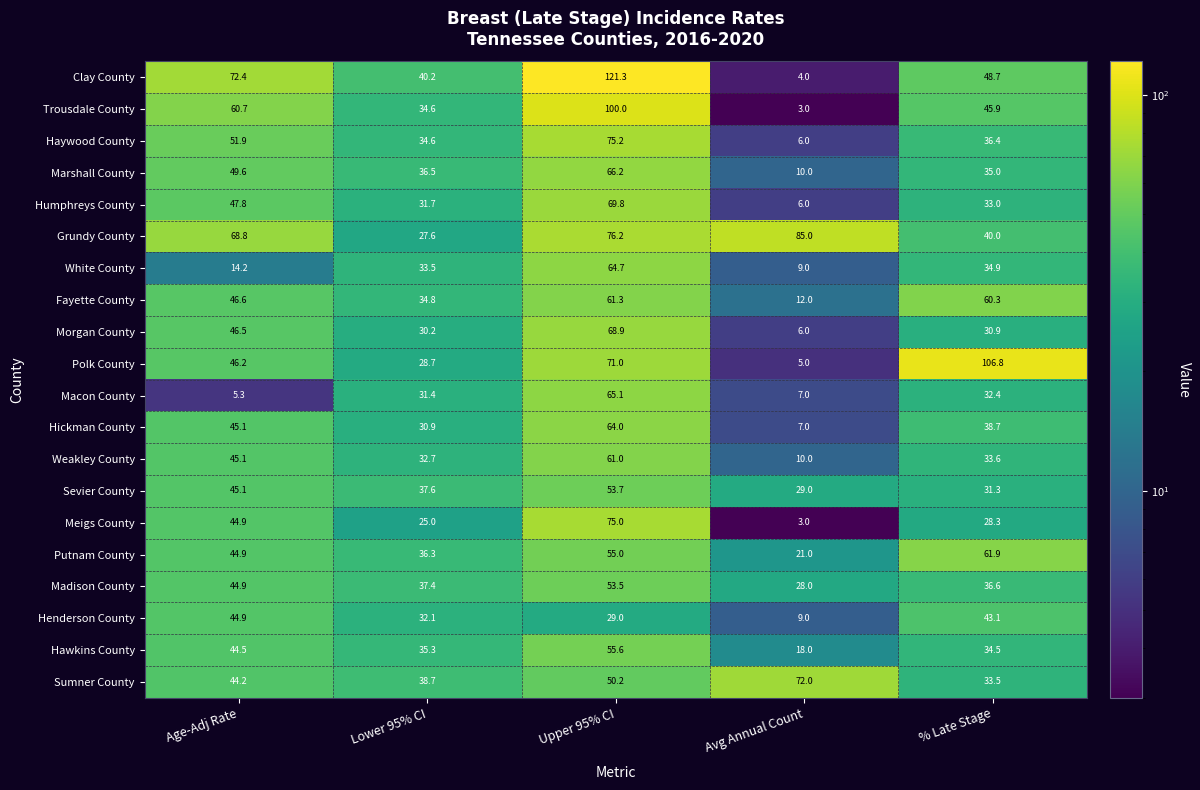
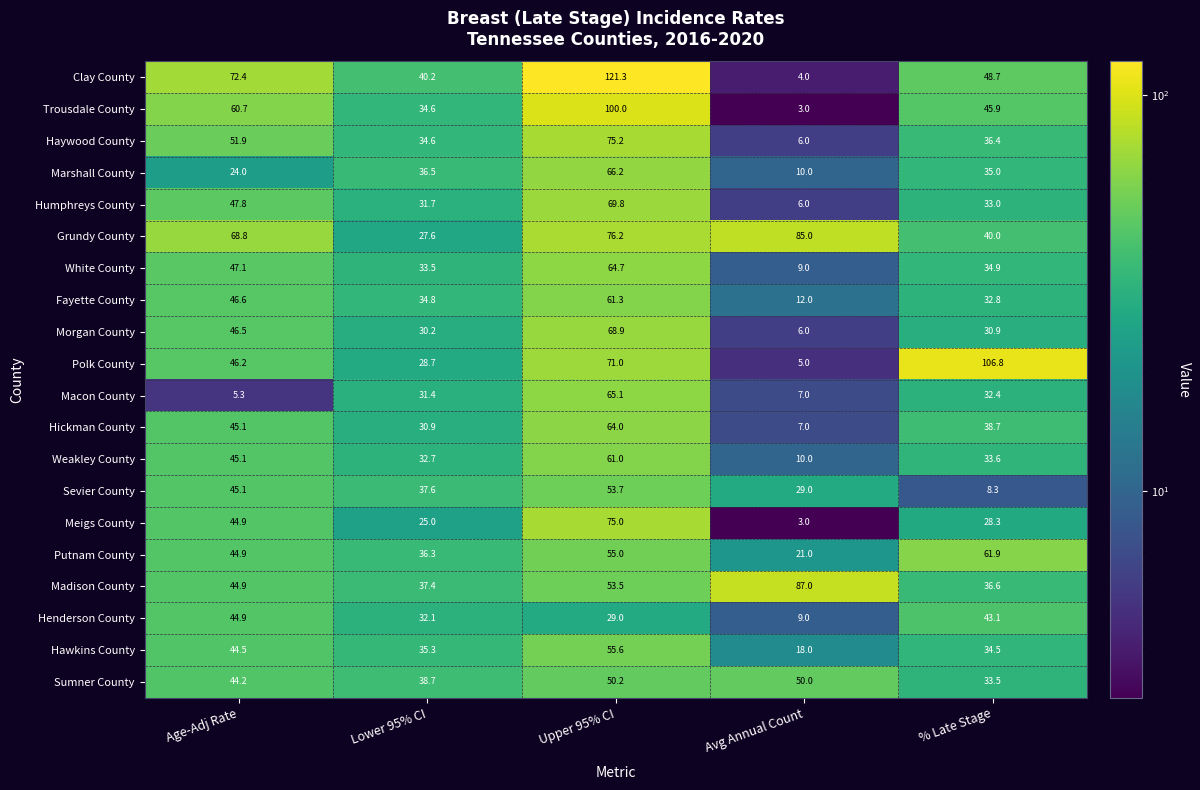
  {
    "Clay County": {
      "Age-Adj Rate": 72.4,
      "Lower 95% CI": 40.2,
      "Upper 95% CI": 121.3,
      "Avg Annual Count": 4.0,
      "% Late Stage": 48.7
    },
    "Trousdale County": {
      "Age-Adj Rate": 60.7,
      "Lower 95% CI": 34.6,
      "Upper 95% CI": 100.0,
      "Avg Annual Count": 3.0,
      "% Late Stage": 45.9
    },
    "Haywood County": {
      "Age-Adj Rate": 51.9,
      "Lower 95% CI": 34.6,
      "Upper 95% CI": 75.2,
      "Avg Annual Count": 6.0,
      "% Late Stage": 36.4
    },
    "Marshall County": {
-     "Age-Adj Rate": 49.6,
+     "Age-Adj Rate": 24.0,
      "Lower 95% CI": 36.5,
      "Upper 95% CI": 66.2,
      "Avg Annual Count": 10.0,
      "% Late Stage": 35.0
    },
    "Humphreys County": {
      "Age-Adj Rate": 47.8,
      "Lower 95% CI": 31.7,
      "Upper 95% CI": 69.8,
      "Avg Annual Count": 6.0,
      "% Late Stage": 33.0
    },
    "Grundy County": {
      "Age-Adj Rate": 68.8,
      "Lower 95% CI": 27.6,
      "Upper 95% CI": 76.2,
      "Avg Annual Count": 85.0,
      "% Late Stage": 40.0
    },
    "White County": {
-     "Age-Adj Rate": 14.2,
+     "Age-Adj Rate": 47.1,
      "Lower 95% CI": 33.5,
      "Upper 95% CI": 64.7,
      "Avg Annual Count": 9.0,
      "% Late Stage": 34.9
    },
    "Fayette County": {
      "Age-Adj Rate": 46.6,
      "Lower 95% CI": 34.8,
      "Upper 95% CI": 61.3,
      "Avg Annual Count": 12.0,
-     "% Late Stage": 60.3
+     "% Late Stage": 32.8
    },
    "Morgan County": {
      "Age-Adj Rate": 46.5,
      "Lower 95% CI": 30.2,
      "Upper 95% CI": 68.9,
      "Avg Annual Count": 6.0,
      "% Late Stage": 30.9
    },
    "Polk County": {
      "Age-Adj Rate": 46.2,
      "Lower 95% CI": 28.7,
      "Upper 95% CI": 71.0,
      "Avg Annual Count": 5.0,
      "% Late Stage": 106.8
    },
    "Macon County": {
      "Age-Adj Rate": 5.3,
      "Lower 95% CI": 31.4,
      "Upper 95% CI": 65.1,
      "Avg Annual Count": 7.0,
      "% Late Stage": 32.4
    },
    "Hickman County": {
      "Age-Adj Rate": 45.1,
      "Lower 95% CI": 30.9,
      "Upper 95% CI": 64.0,
      "Avg Annual Count": 7.0,
      "% Late Stage": 38.7
    },
    "Weakley County": {
      "Age-Adj Rate": 45.1,
      "Lower 95% CI": 32.7,
      "Upper 95% CI": 61.0,
      "Avg Annual Count": 10.0,
      "% Late Stage": 33.6
    },
    "Sevier County": {
      "Age-Adj Rate": 45.1,
      "Lower 95% CI": 37.6,
      "Upper 95% CI": 53.7,
      "Avg Annual Count": 29.0,
-     "% Late Stage": 31.3
+     "% Late Stage": 8.3
    },
    "Meigs County": {
      "Age-Adj Rate": 44.9,
      "Lower 95% CI": 25.0,
      "Upper 95% CI": 75.0,
      "Avg Annual Count": 3.0,
      "% Late Stage": 28.3
    },
    "Putnam County": {
      "Age-Adj Rate": 44.9,
      "Lower 95% CI": 36.3,
      "Upper 95% CI": 55.0,
      "Avg Annual Count": 21.0,
      "% Late Stage": 61.9
    },
    "Madison County": {
      "Age-Adj Rate": 44.9,
      "Lower 95% CI": 37.4,
      "Upper 95% CI": 53.5,
-     "Avg Annual Count": 28.0,
+     "Avg Annual Count": 87.0,
      "% Late Stage": 36.6
    },
    "Henderson County": {
      "Age-Adj Rate": 44.9,
      "Lower 95% CI": 32.1,
      "Upper 95% CI": 29.0,
      "Avg Annual Count": 9.0,
      "% Late Stage": 43.1
    },
    "Hawkins County": {
      "Age-Adj Rate": 44.5,
      "Lower 95% CI": 35.3,
      "Upper 95% CI": 55.6,
      "Avg Annual Count": 18.0,
      "% Late Stage": 34.5
    },
    "Sumner County": {
      "Age-Adj Rate": 44.2,
      "Lower 95% CI": 38.7,
      "Upper 95% CI": 50.2,
-     "Avg Annual Count": 72.0,
+     "Avg Annual Count": 50.0,
      "% Late Stage": 33.5
    }
  }
